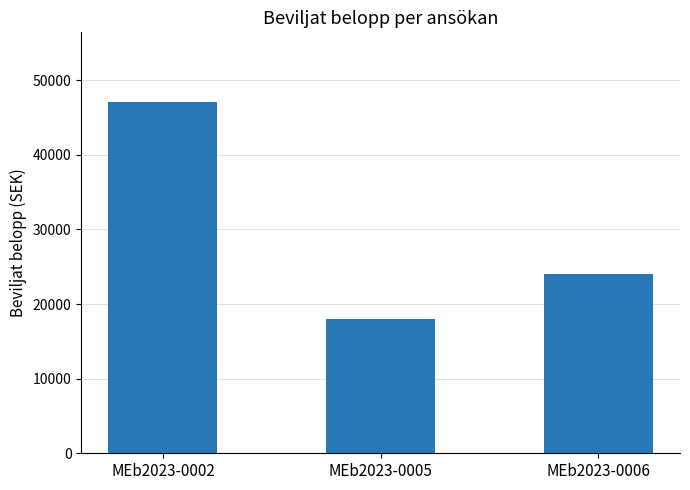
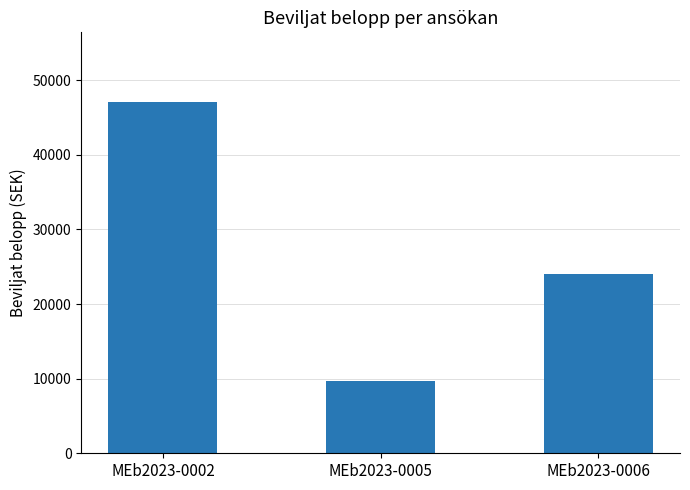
  {
    "MEb2023-0002": 47000,
-   "MEb2023-0005": 18000,
+   "MEb2023-0005": 10000,
    "MEb2023-0006": 24000
  }
